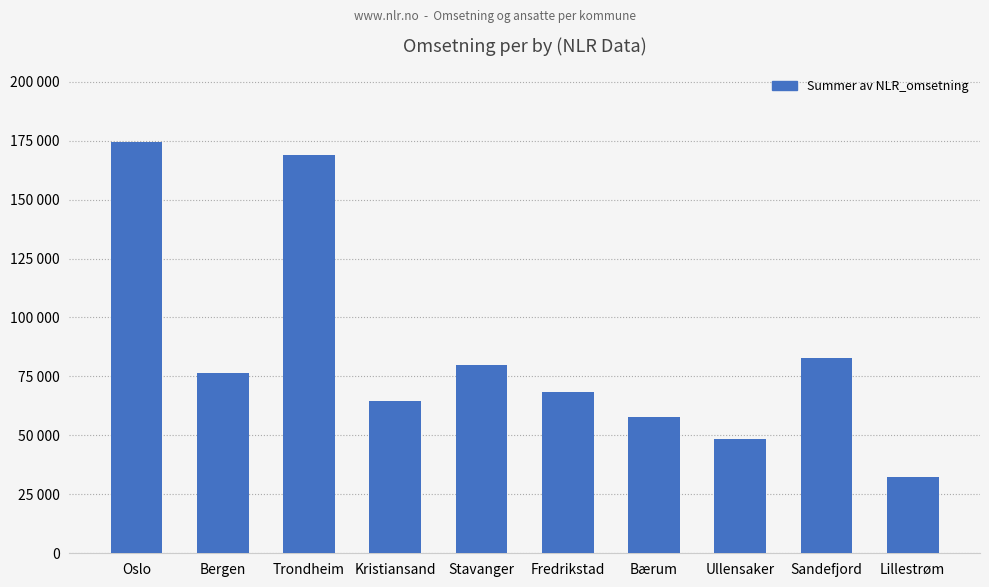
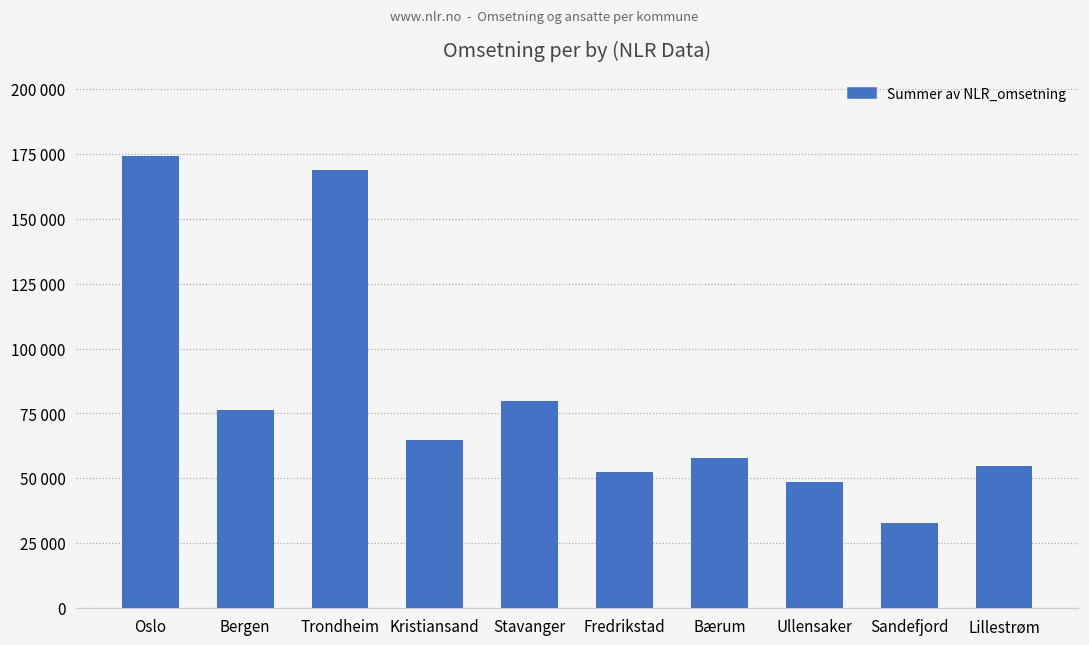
  {
    "Oslo": 174000,
    "Bergen": 76000,
    "Trondheim": 169000,
    "Kristiansand": 65000,
    "Stavanger": 80000,
-   "Fredrikstad": 68000,
+   "Fredrikstad": 52000,
    "Bærum": 58000,
    "Ullensaker": 48000,
-   "Sandefjord": 83000,
-   "Lillestrøm": 32000
+   "Sandefjord": 33000,
+   "Lillestrøm": 55000
  }
